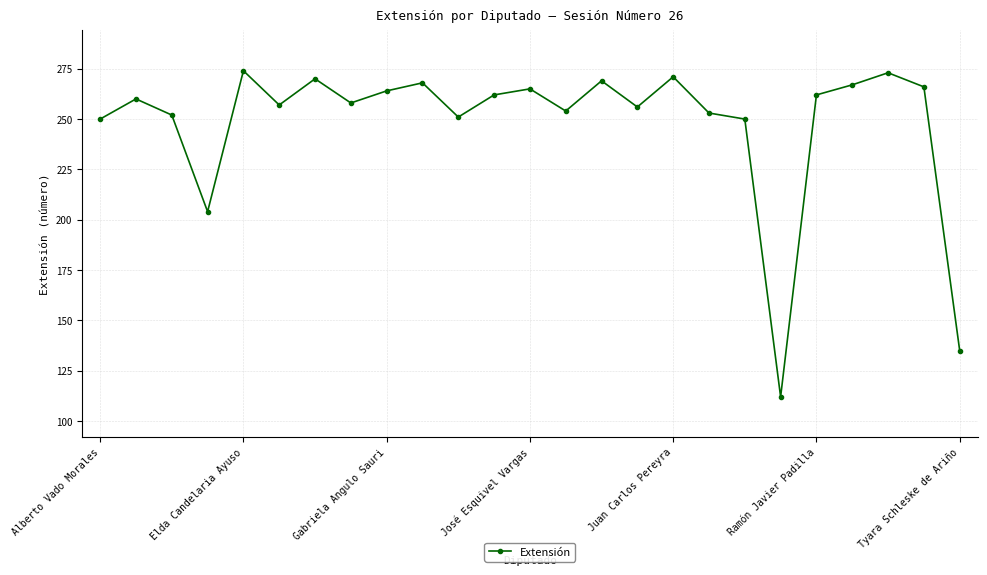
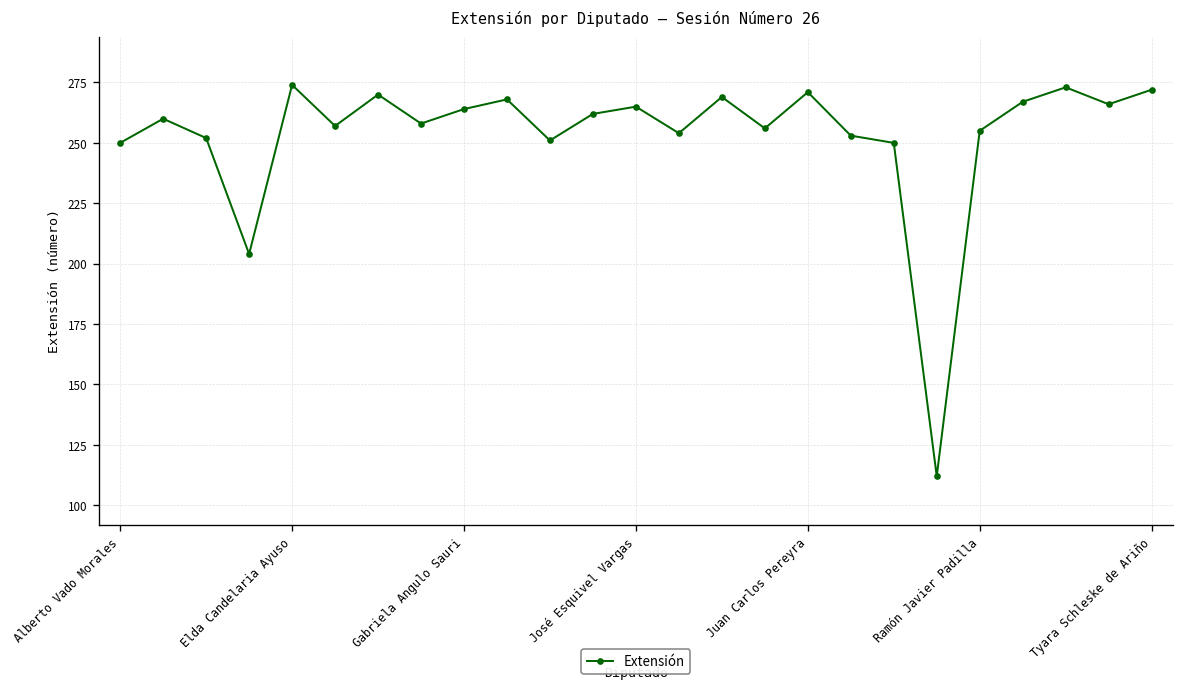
  {
    "Alberto Vado Morales": 250,
    "Elda Candelaria Ayuso": 274,
    "Gabriela Angulo Sauri": 264,
    "José Esquivel Vargas": 265,
    "Juan Carlos Pereyra": 271,
-   "Ramón Javier Padilla": 262,
-   "Tyara Schleske de Ariño": 135
+   "Ramón Javier Padilla": 255,
+   "Tyara Schleske de Ariño": 272
  }
